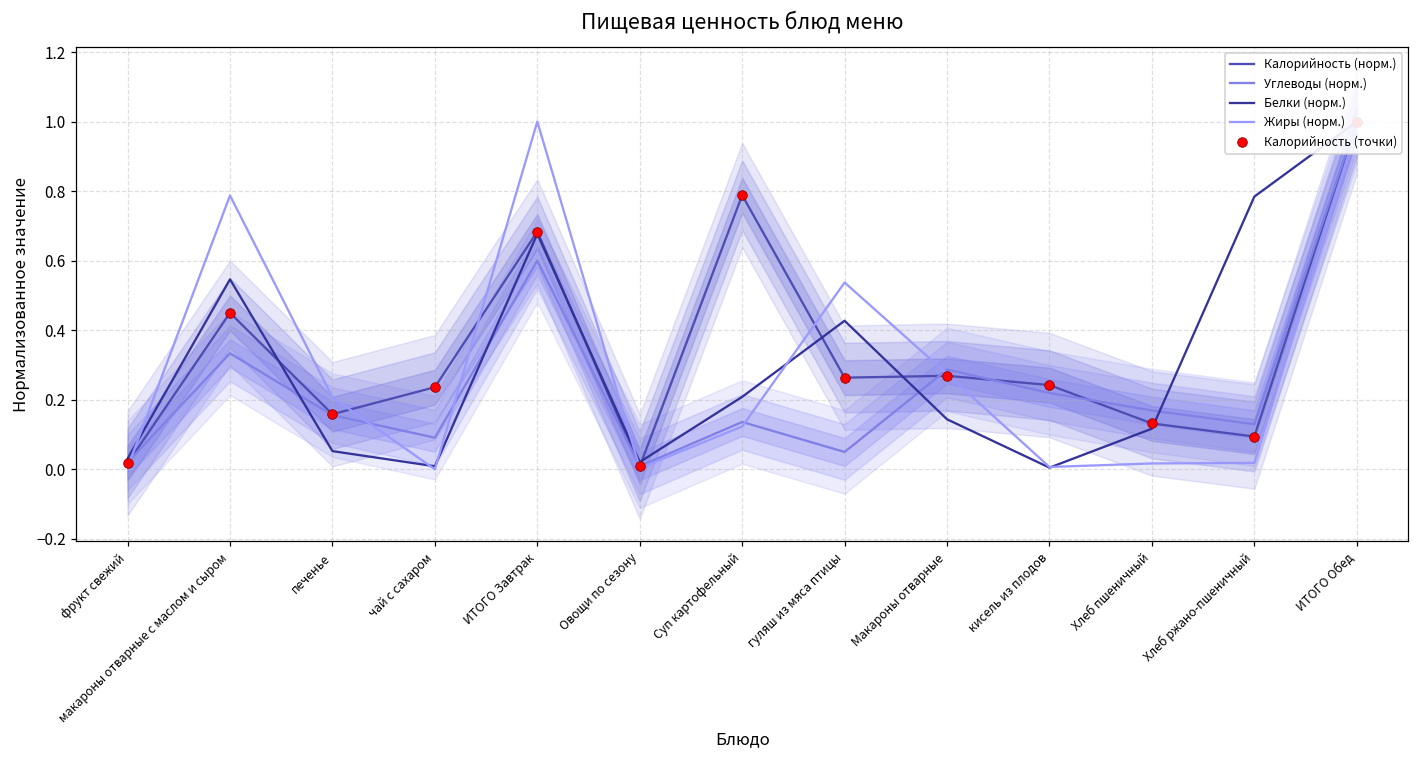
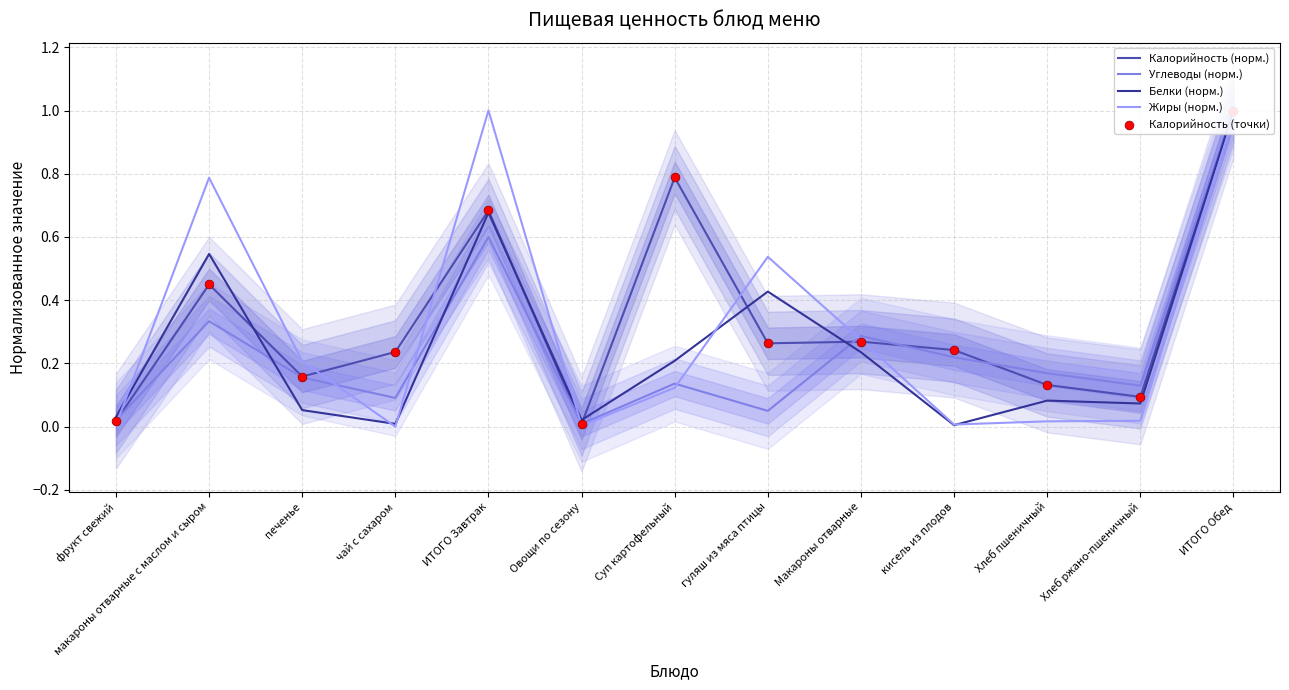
  {
    "Калорийность (точки)": {
      "чай с сахаром": 0.24,
      "Суп картофельный": 0.79,
      "гуляш из мяса птицы": 0.26,
      "кисель из плодов": 0.24,
      "Хлеб пшеничный": 0.13,
      "Хлеб ржано-пшеничный": 0.09
    },
    "Белки (норм.)": {
      "фрукт свежий": 0.03,
      "печенье": 0.05,
      "чай с сахаром": 0.01,
      "Овощи по сезону": 0.02,
      "гуляш из мяса птицы": 0.43,
-     "Макароны отварные": 0.14,
-     "Хлеб пшеничный": 0.12,
-     "Хлеб ржано-пшеничный": 0.78
+     "Макароны отварные": 0.24,
+     "Хлеб пшеничный": 0.08,
+     "Хлеб ржано-пшеничный": 0.07
    }
  }
